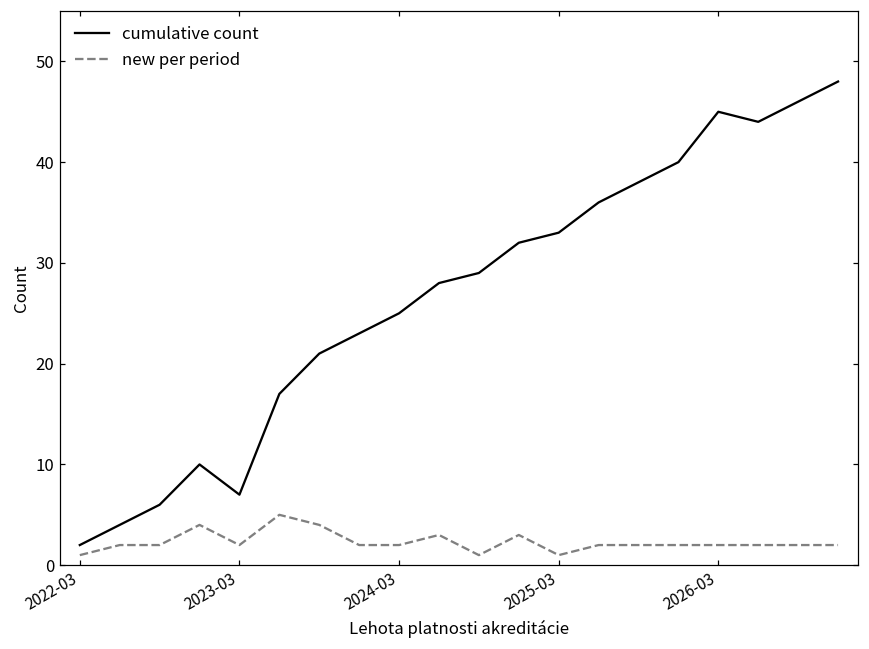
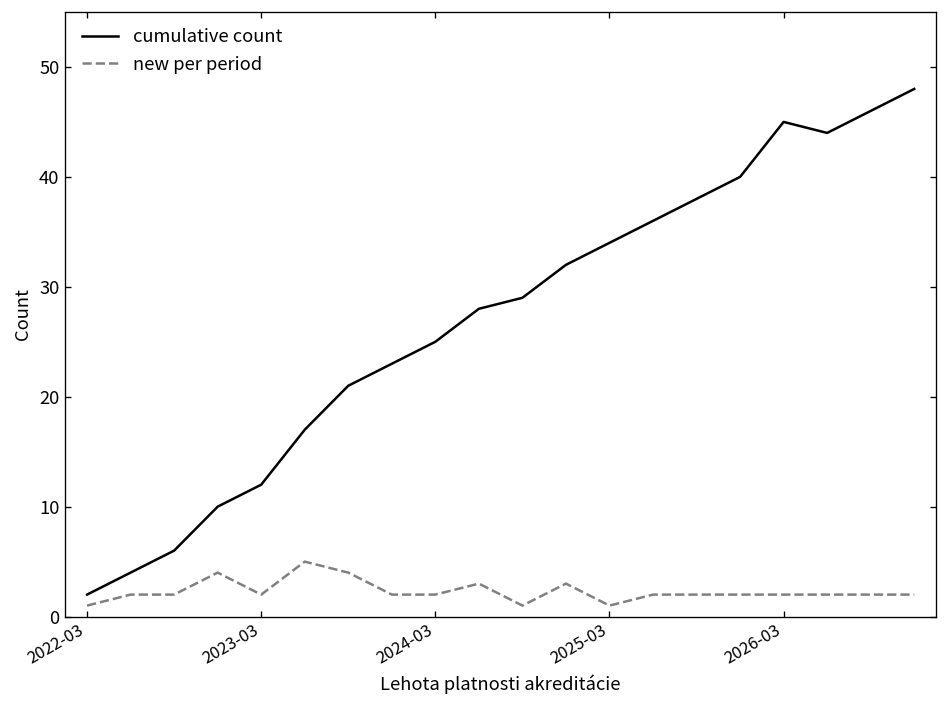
  {
    "cumulative count": {
      "2022-03": 2,
-     "2023-03": 7,
+     "2023-03": 12,
      "2024-03": 25,
-     "2025-03": 33,
+     "2025-03": 34,
      "2026-03": 45
    },
    "new per period": {
      "2022-03": 1,
      "2023-03": 2,
      "2024-03": 2,
      "2025-03": 1,
      "2026-03": 2
    }
  }
